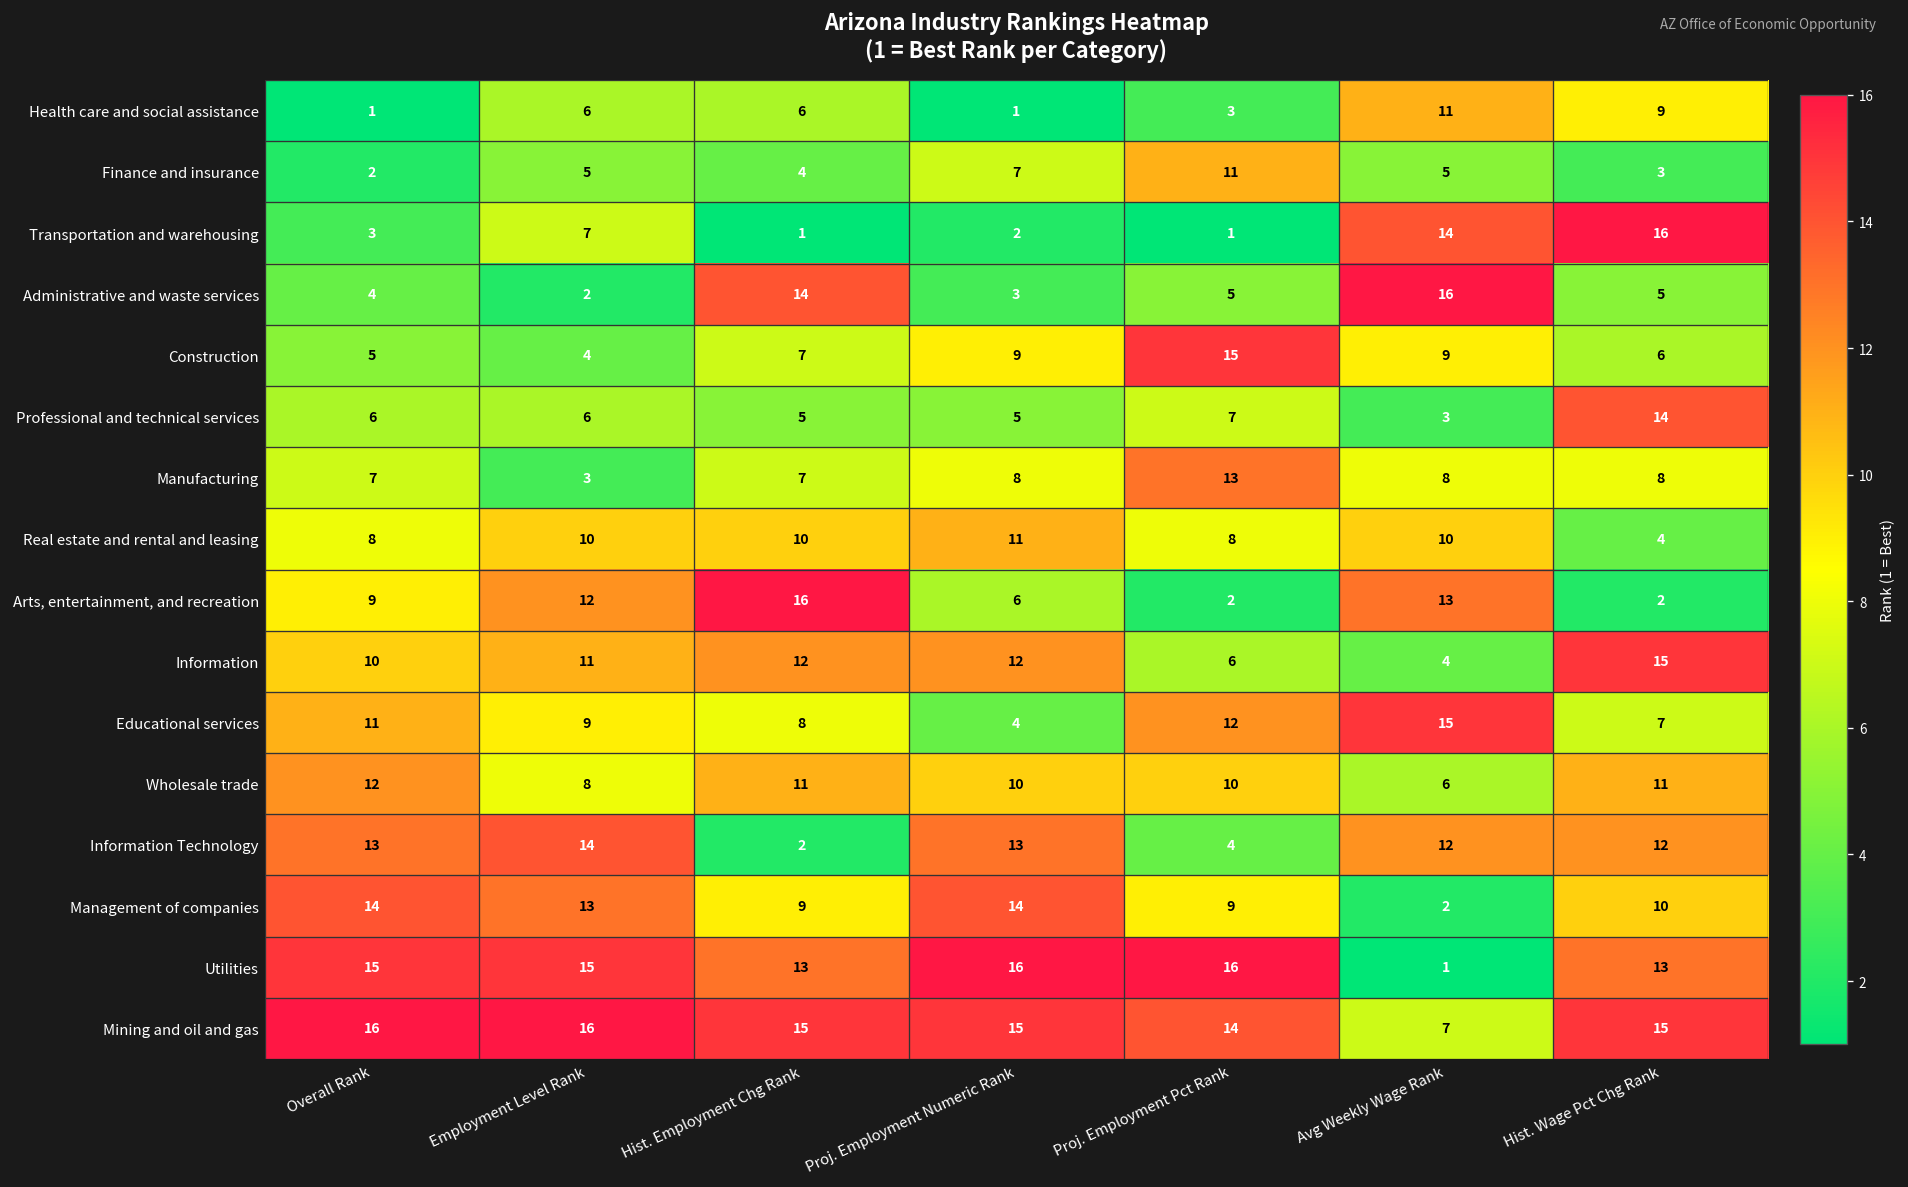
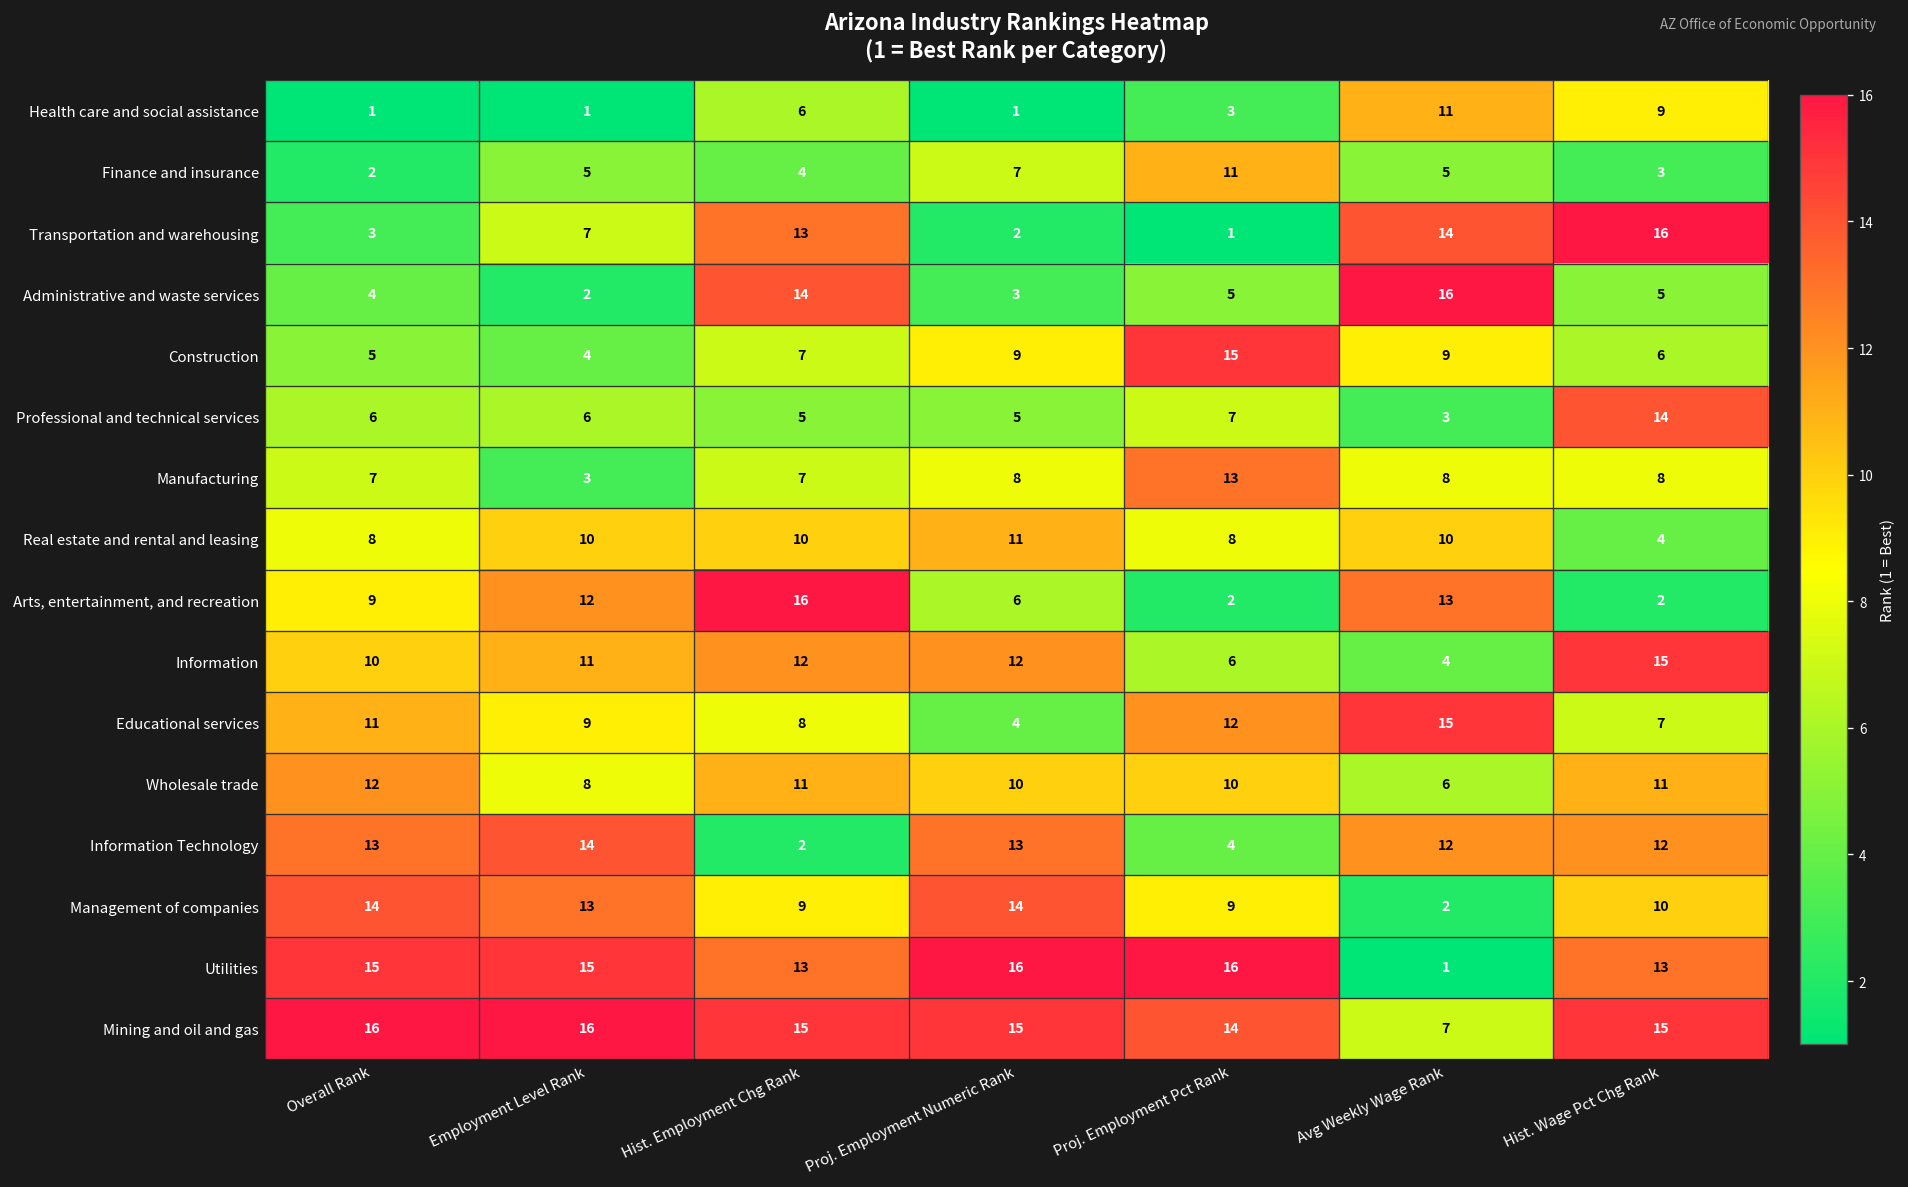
  {
    "Health care and social assistance": {
      "Overall Rank": 1,
-     "Employment Level Rank": 6,
+     "Employment Level Rank": 1,
      "Hist. Employment Chg Rank": 6,
      "Proj. Employment Numeric Rank": 1,
      "Proj. Employment Pct Rank": 3,
      "Avg Weekly Wage Rank": 11,
      "Hist. Wage Pct Chg Rank": 9
    },
    "Finance and insurance": {
      "Overall Rank": 2,
      "Employment Level Rank": 5,
      "Hist. Employment Chg Rank": 4,
      "Proj. Employment Numeric Rank": 7,
      "Proj. Employment Pct Rank": 11,
      "Avg Weekly Wage Rank": 5,
      "Hist. Wage Pct Chg Rank": 3
    },
    "Transportation and warehousing": {
      "Overall Rank": 3,
      "Employment Level Rank": 7,
-     "Hist. Employment Chg Rank": 1,
+     "Hist. Employment Chg Rank": 13,
      "Proj. Employment Numeric Rank": 2,
      "Proj. Employment Pct Rank": 1,
      "Avg Weekly Wage Rank": 14,
      "Hist. Wage Pct Chg Rank": 16
    },
    "Administrative and waste services": {
      "Overall Rank": 4,
      "Employment Level Rank": 2,
      "Hist. Employment Chg Rank": 14,
      "Proj. Employment Numeric Rank": 3,
      "Proj. Employment Pct Rank": 5,
      "Avg Weekly Wage Rank": 16,
      "Hist. Wage Pct Chg Rank": 5
    },
    "Construction": {
      "Overall Rank": 5,
      "Employment Level Rank": 4,
      "Hist. Employment Chg Rank": 7,
      "Proj. Employment Numeric Rank": 9,
      "Proj. Employment Pct Rank": 15,
      "Avg Weekly Wage Rank": 9,
      "Hist. Wage Pct Chg Rank": 6
    },
    "Professional and technical services": {
      "Overall Rank": 6,
      "Employment Level Rank": 6,
      "Hist. Employment Chg Rank": 5,
      "Proj. Employment Numeric Rank": 5,
      "Proj. Employment Pct Rank": 7,
      "Avg Weekly Wage Rank": 3,
      "Hist. Wage Pct Chg Rank": 14
    },
    "Manufacturing": {
      "Overall Rank": 7,
      "Employment Level Rank": 3,
      "Hist. Employment Chg Rank": 7,
      "Proj. Employment Numeric Rank": 8,
      "Proj. Employment Pct Rank": 13,
      "Avg Weekly Wage Rank": 8,
      "Hist. Wage Pct Chg Rank": 8
    },
    "Real estate and rental and leasing": {
      "Overall Rank": 8,
      "Employment Level Rank": 10,
      "Hist. Employment Chg Rank": 10,
      "Proj. Employment Numeric Rank": 11,
      "Proj. Employment Pct Rank": 8,
      "Avg Weekly Wage Rank": 10,
      "Hist. Wage Pct Chg Rank": 4
    },
    "Arts, entertainment, and recreation": {
      "Overall Rank": 9,
      "Employment Level Rank": 12,
      "Hist. Employment Chg Rank": 16,
      "Proj. Employment Numeric Rank": 6,
      "Proj. Employment Pct Rank": 2,
      "Avg Weekly Wage Rank": 13,
      "Hist. Wage Pct Chg Rank": 2
    },
    "Information": {
      "Overall Rank": 10,
      "Employment Level Rank": 11,
      "Hist. Employment Chg Rank": 12,
      "Proj. Employment Numeric Rank": 12,
      "Proj. Employment Pct Rank": 6,
      "Avg Weekly Wage Rank": 4,
      "Hist. Wage Pct Chg Rank": 15
    },
    "Educational services": {
      "Overall Rank": 11,
      "Employment Level Rank": 9,
      "Hist. Employment Chg Rank": 8,
      "Proj. Employment Numeric Rank": 4,
      "Proj. Employment Pct Rank": 12,
      "Avg Weekly Wage Rank": 15,
      "Hist. Wage Pct Chg Rank": 7
    },
    "Wholesale trade": {
      "Overall Rank": 12,
      "Employment Level Rank": 8,
      "Hist. Employment Chg Rank": 11,
      "Proj. Employment Numeric Rank": 10,
      "Proj. Employment Pct Rank": 10,
      "Avg Weekly Wage Rank": 6,
      "Hist. Wage Pct Chg Rank": 11
    },
    "Information Technology": {
      "Overall Rank": 13,
      "Employment Level Rank": 14,
      "Hist. Employment Chg Rank": 2,
      "Proj. Employment Numeric Rank": 13,
      "Proj. Employment Pct Rank": 4,
      "Avg Weekly Wage Rank": 12,
      "Hist. Wage Pct Chg Rank": 12
    },
    "Management of companies": {
      "Overall Rank": 14,
      "Employment Level Rank": 13,
      "Hist. Employment Chg Rank": 9,
      "Proj. Employment Numeric Rank": 14,
      "Proj. Employment Pct Rank": 9,
      "Avg Weekly Wage Rank": 2,
      "Hist. Wage Pct Chg Rank": 10
    },
    "Utilities": {
      "Overall Rank": 15,
      "Employment Level Rank": 15,
      "Hist. Employment Chg Rank": 13,
      "Proj. Employment Numeric Rank": 16,
      "Proj. Employment Pct Rank": 16,
      "Avg Weekly Wage Rank": 1,
      "Hist. Wage Pct Chg Rank": 13
    },
    "Mining and oil and gas": {
      "Overall Rank": 16,
      "Employment Level Rank": 16,
      "Hist. Employment Chg Rank": 15,
      "Proj. Employment Numeric Rank": 15,
      "Proj. Employment Pct Rank": 14,
      "Avg Weekly Wage Rank": 7,
      "Hist. Wage Pct Chg Rank": 15
    }
  }
